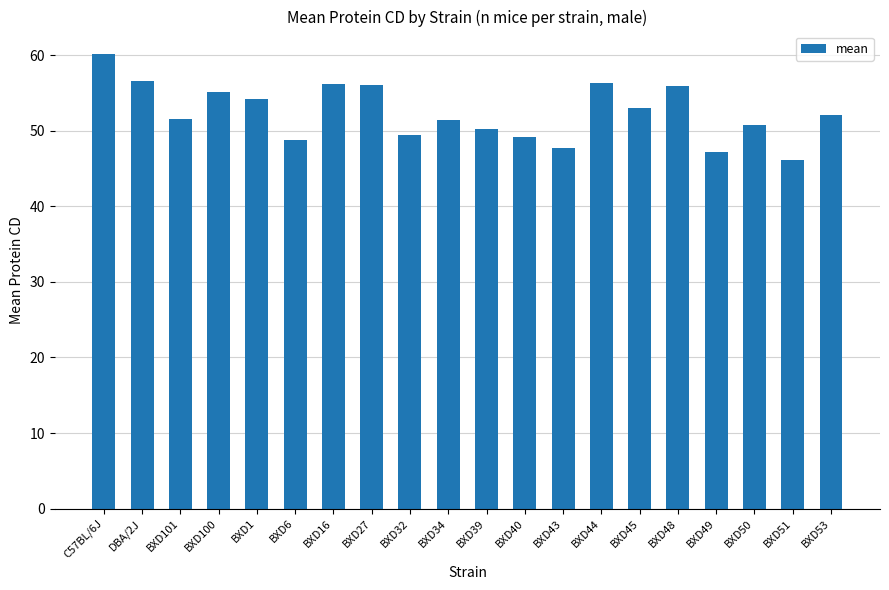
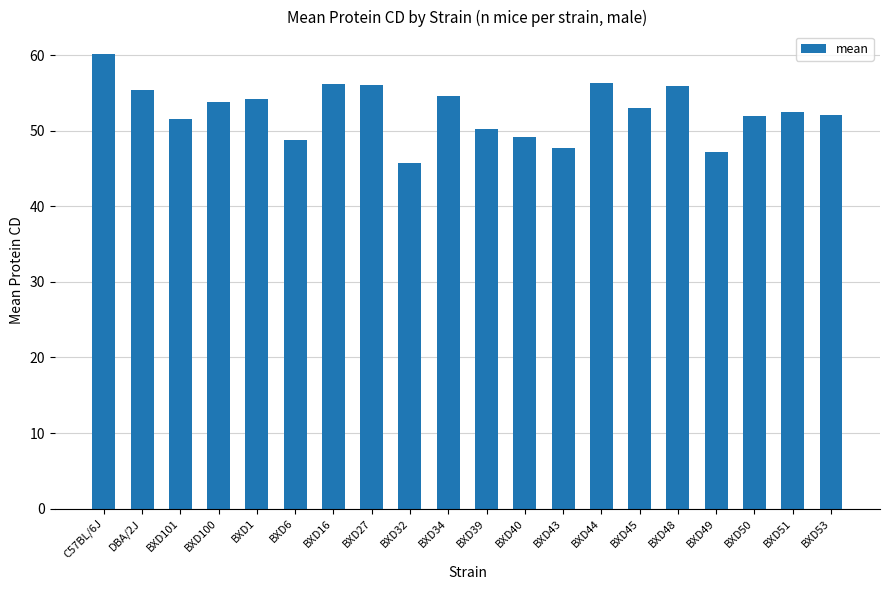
  {
    "C57BL/6J": 60,
-   "DBA/2J": 57,
+   "DBA/2J": 55,
    "BXD101": 52,
-   "BXD100": 55,
+   "BXD100": 54,
    "BXD1": 54,
    "BXD6": 49,
    "BXD16": 56,
    "BXD27": 56,
-   "BXD32": 50,
-   "BXD34": 51,
+   "BXD32": 46,
+   "BXD34": 55,
    "BXD39": 50,
    "BXD40": 49,
    "BXD43": 48,
    "BXD44": 56,
    "BXD45": 53,
    "BXD48": 56,
    "BXD49": 47,
-   "BXD50": 51,
-   "BXD51": 46,
+   "BXD50": 52,
+   "BXD51": 52,
    "BXD53": 52
  }
